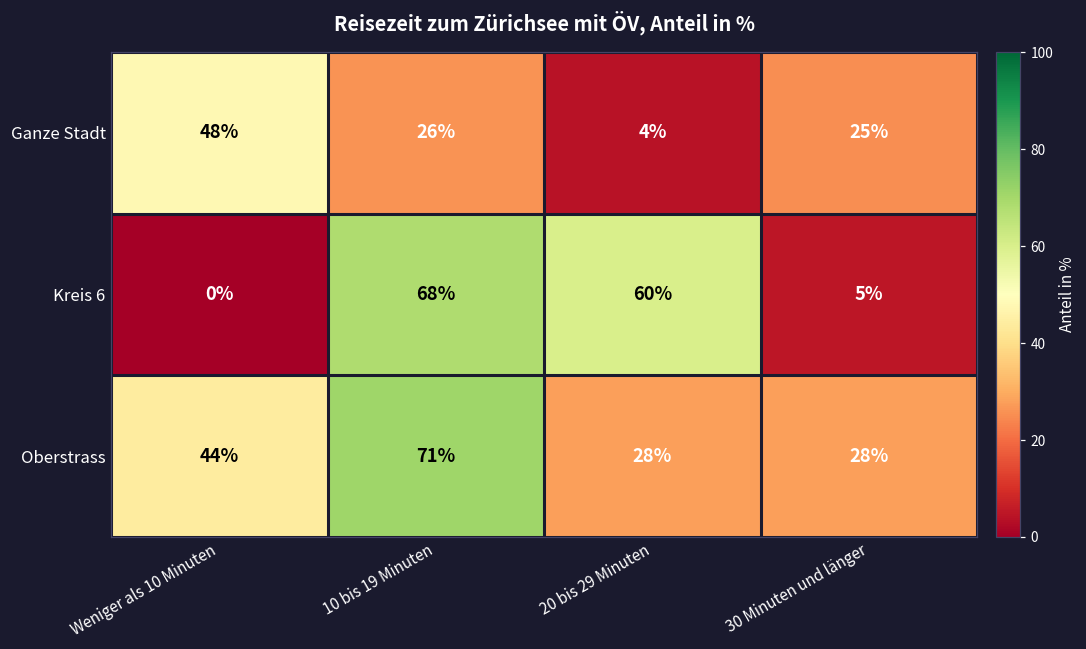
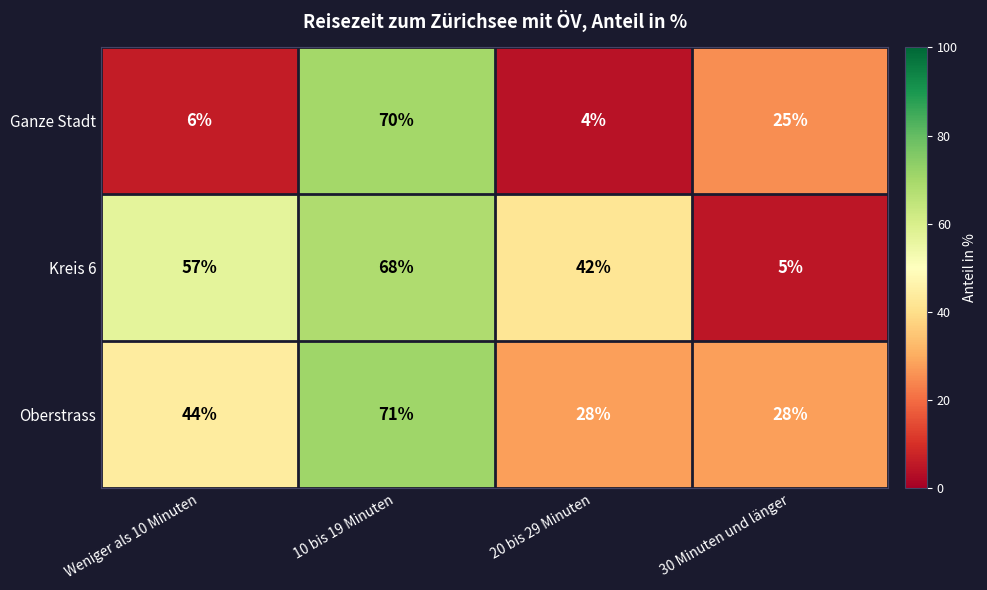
  {
    "Ganze Stadt": {
-     "Weniger als 10 Minuten": "48%",
-     "10 bis 19 Minuten": "26%",
+     "Weniger als 10 Minuten": "6%",
+     "10 bis 19 Minuten": "70%",
      "20 bis 29 Minuten": "4%",
      "30 Minuten und länger": "25%"
    },
    "Kreis 6": {
-     "Weniger als 10 Minuten": "0%",
+     "Weniger als 10 Minuten": "57%",
      "10 bis 19 Minuten": "68%",
-     "20 bis 29 Minuten": "60%",
+     "20 bis 29 Minuten": "42%",
      "30 Minuten und länger": "5%"
    },
    "Oberstrass": {
      "Weniger als 10 Minuten": "44%",
      "10 bis 19 Minuten": "71%",
      "20 bis 29 Minuten": "28%",
      "30 Minuten und länger": "28%"
    }
  }
